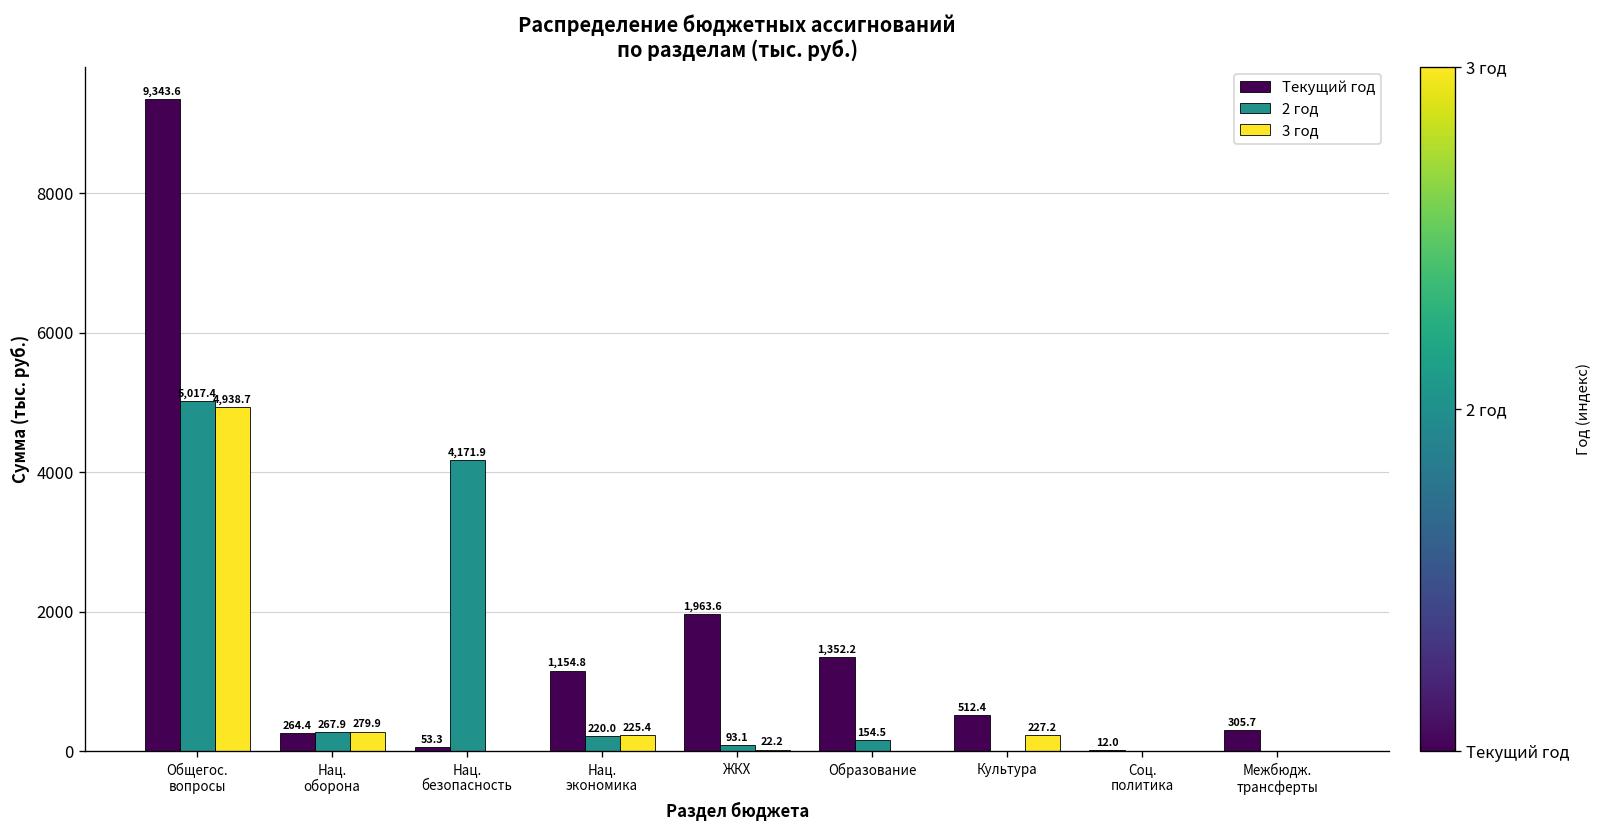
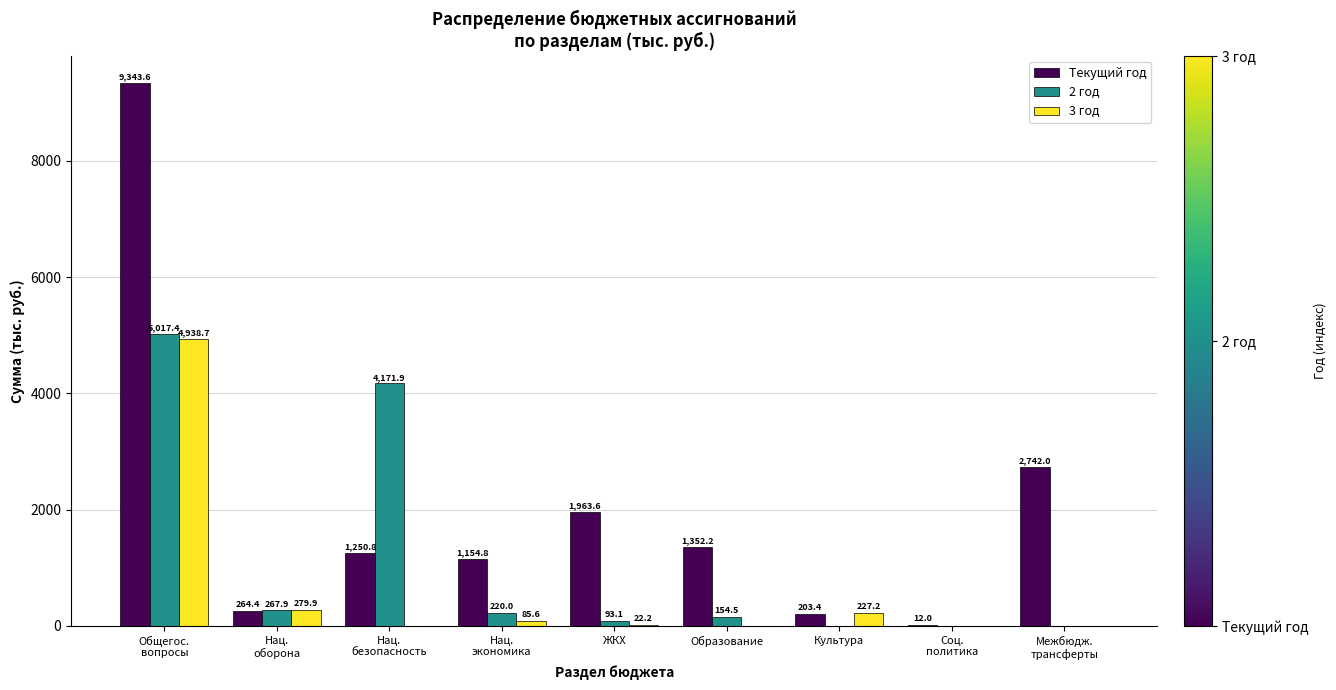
  {
    "Текущий год": {
      "Общегос. вопросы": "9,343.6",
      "Нац. оборона": "264.4",
-     "Нац. безопасность": "53.3",
+     "Нац. безопасность": "1,250.8",
      "Нац. экономика": "1,154.8",
      "ЖКХ": "1,963.6",
      "Образование": "1,352.2",
-     "Культура": "512.4",
+     "Культура": "203.4",
      "Соц. политика": "12.0",
-     "Межбюдж. трансферты": "305.7"
+     "Межбюдж. трансферты": "2,742.0"
    },
    "2 год": {
      "Общегос. вопросы": "5,017.4",
      "Нац. оборона": "267.9",
      "Нац. безопасность": "4,171.9",
      "Нац. экономика": "220.0",
      "ЖКХ": "93.1",
      "Образование": "154.5"
    },
    "3 год": {
      "Общегос. вопросы": "4,938.7",
      "Нац. оборона": "279.9",
-     "Нац. экономика": "225.4",
+     "Нац. экономика": "85.6",
      "ЖКХ": "22.2",
      "Культура": "227.2"
    }
  }
